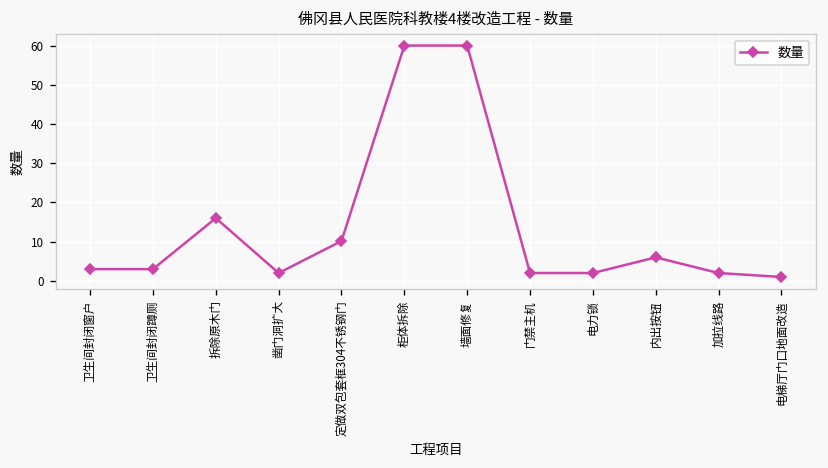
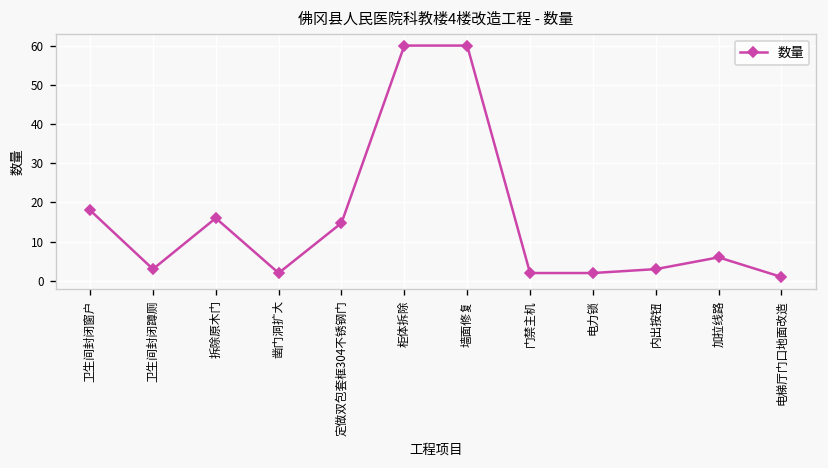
  {
-   "卫生间封闭窗户": 3,
+   "卫生间封闭窗户": 18,
    "卫生间封闭蹲厕": 3,
    "拆除原木门": 16,
    "凿门洞扩大": 2,
-   "定做双包套框304不锈钢门": 10,
+   "定做双包套框304不锈钢门": 15,
    "柜体拆除": 60,
    "墙面修复": 60,
    "门禁主机": 2,
    "电力锁": 2,
-   "内出按钮": 6,
-   "加拉线路": 2,
+   "内出按钮": 3,
+   "加拉线路": 6,
    "电梯厅门口地面改造": 1
  }
